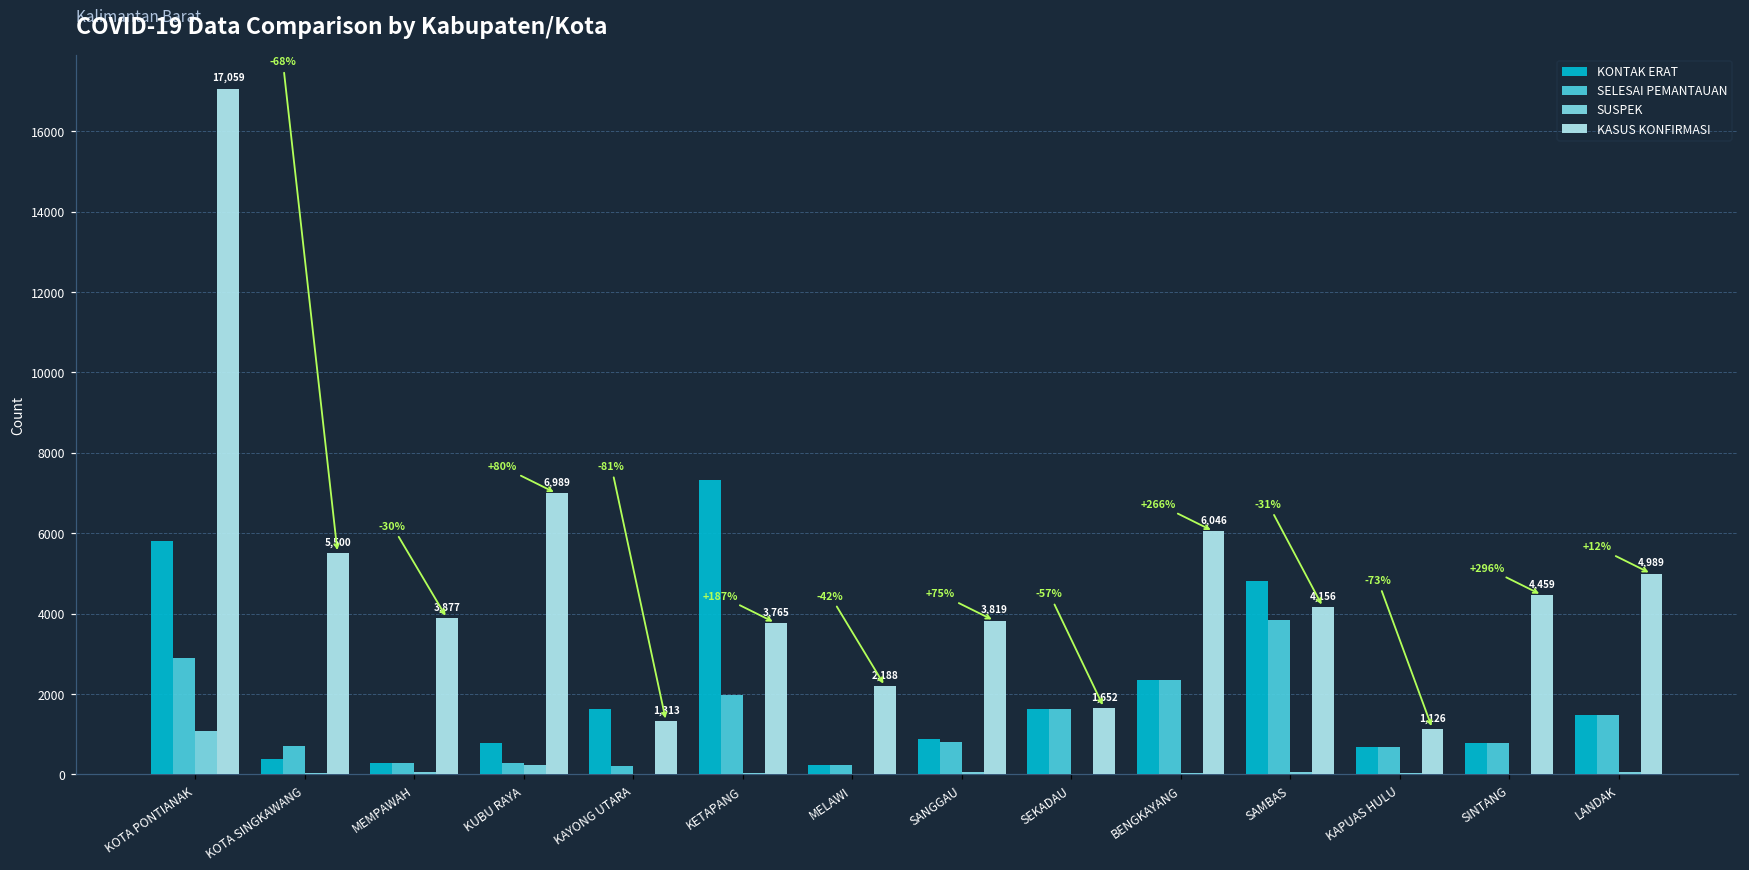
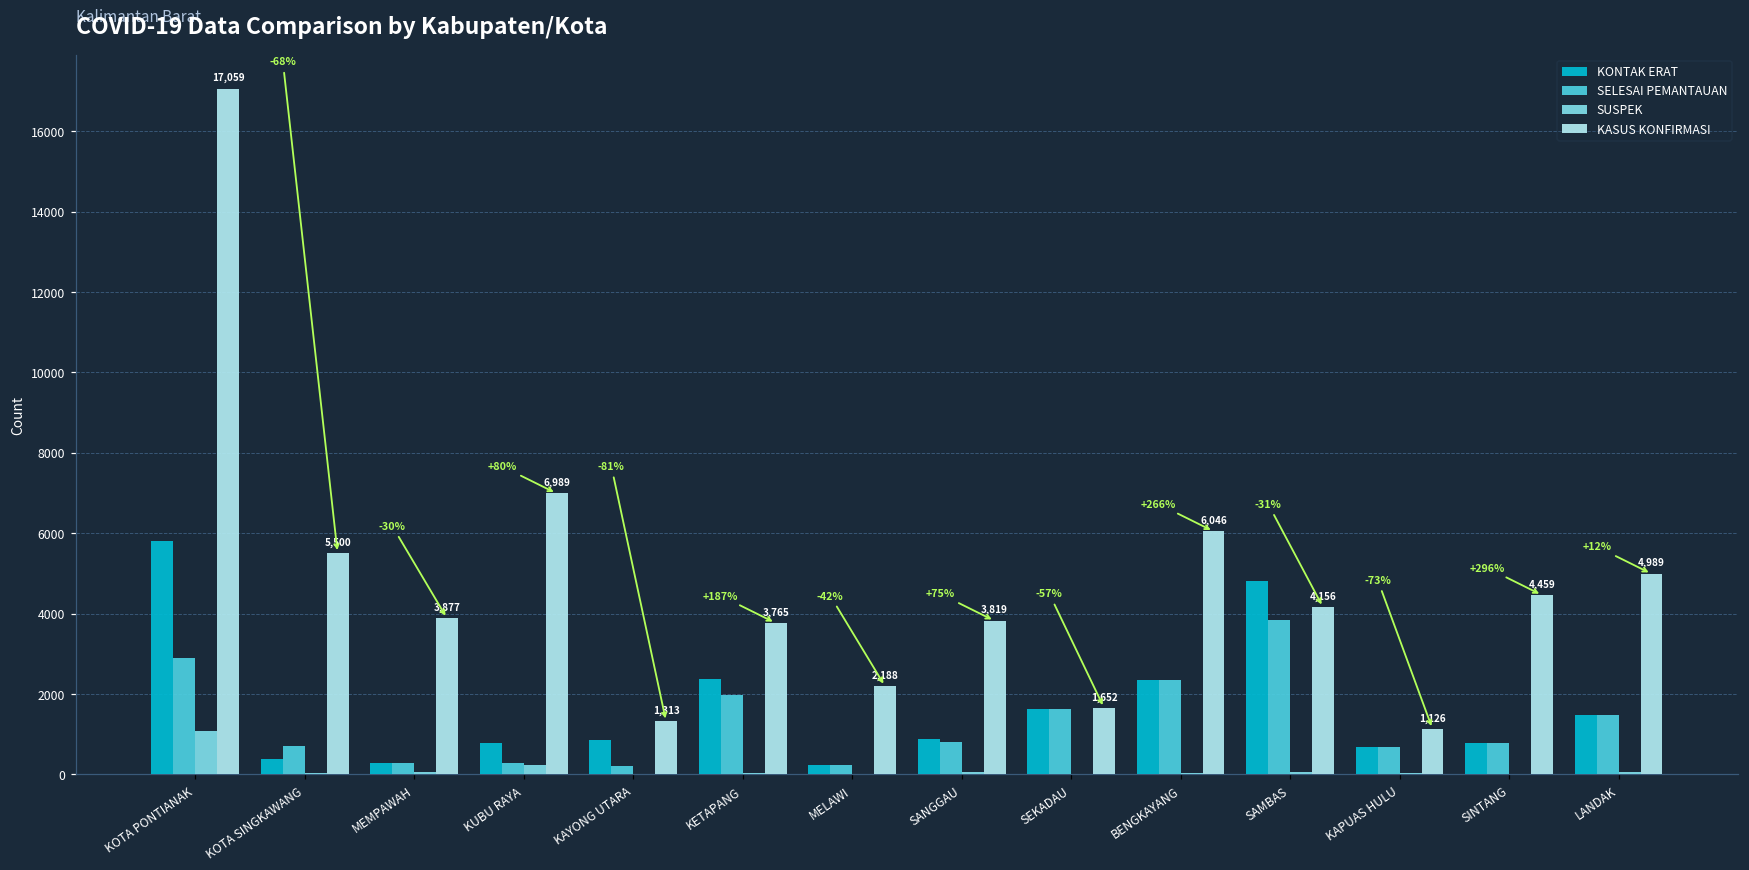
  {
    "KONTAK ERAT": {
      "KOTA PONTIANAK": 5800,
      "KOTA SINGKAWANG": 400,
      "MEMPAWAH": 300,
      "KUBU RAYA": 800,
-     "KAYONG UTARA": 1600,
-     "KETAPANG": 7300,
+     "KAYONG UTARA": 800,
+     "KETAPANG": 2400,
      "MELAWI": 200,
      "SANGGAU": 900,
      "SEKADAU": 1600,
      "BENGKAYANG": 2300,
      "KAPUAS HULU": 700,
      "SINTANG": 800,
      "LANDAK": 1500
    }
  }
